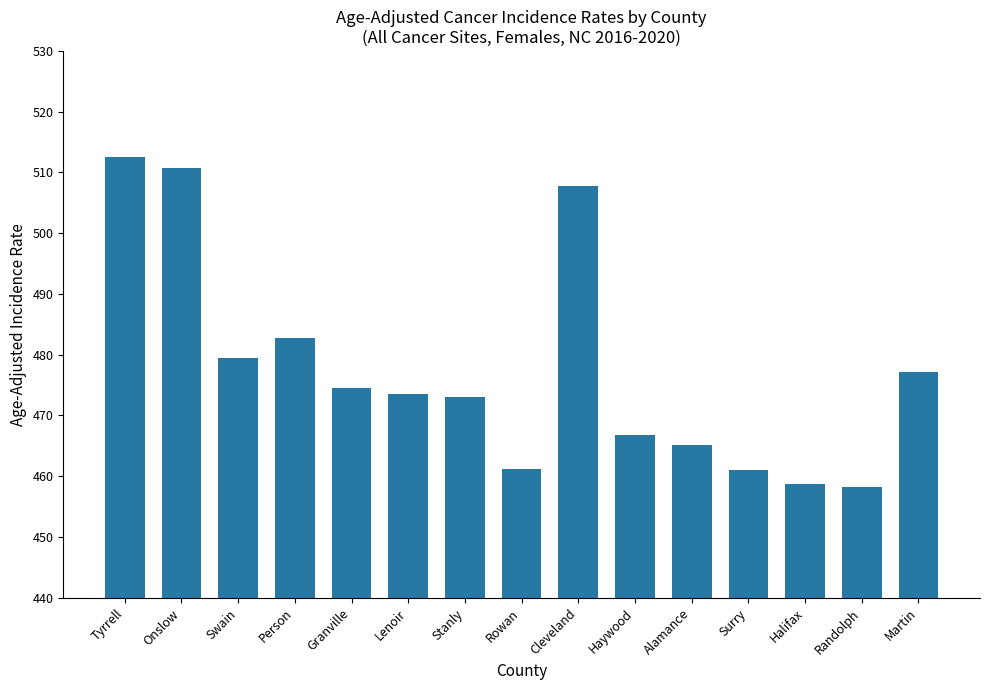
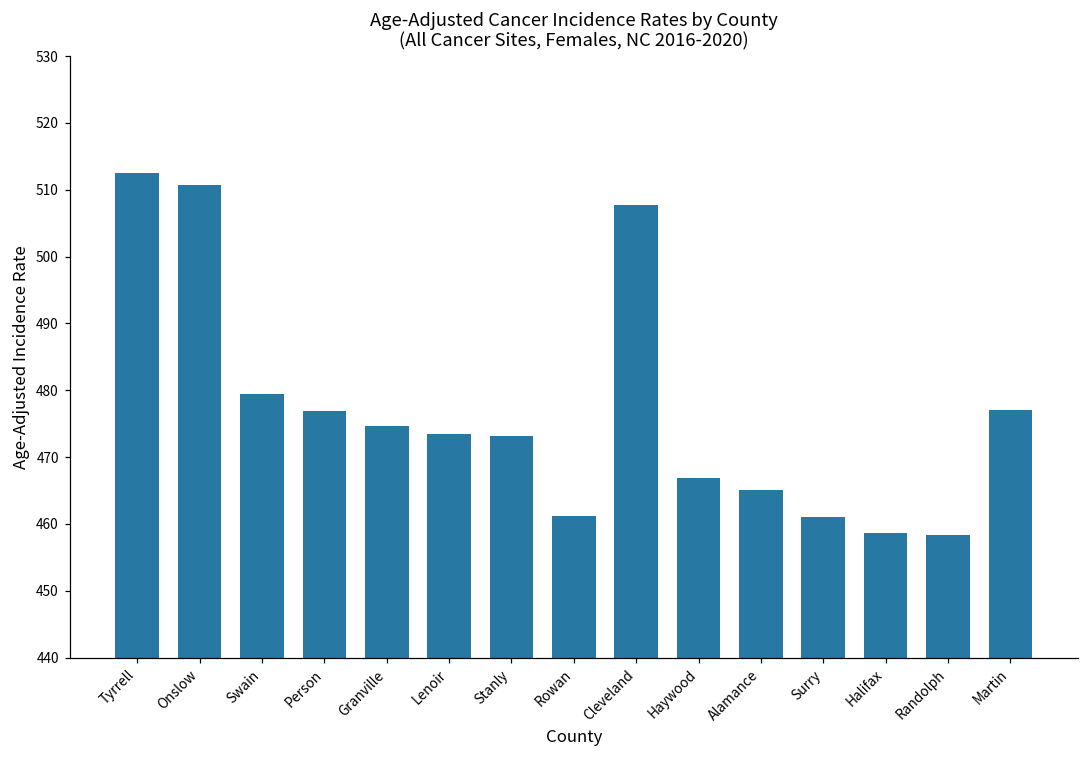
  {
    "Tyrrell": 513,
    "Onslow": 511,
    "Swain": 480,
-   "Person": 483,
+   "Person": 477,
    "Granville": 475,
    "Lenoir": 474,
    "Stanly": 473,
    "Rowan": 461,
    "Cleveland": 508,
    "Haywood": 467,
    "Alamance": 465,
    "Surry": 461,
    "Halifax": 459,
    "Randolph": 458,
    "Martin": 477
  }
